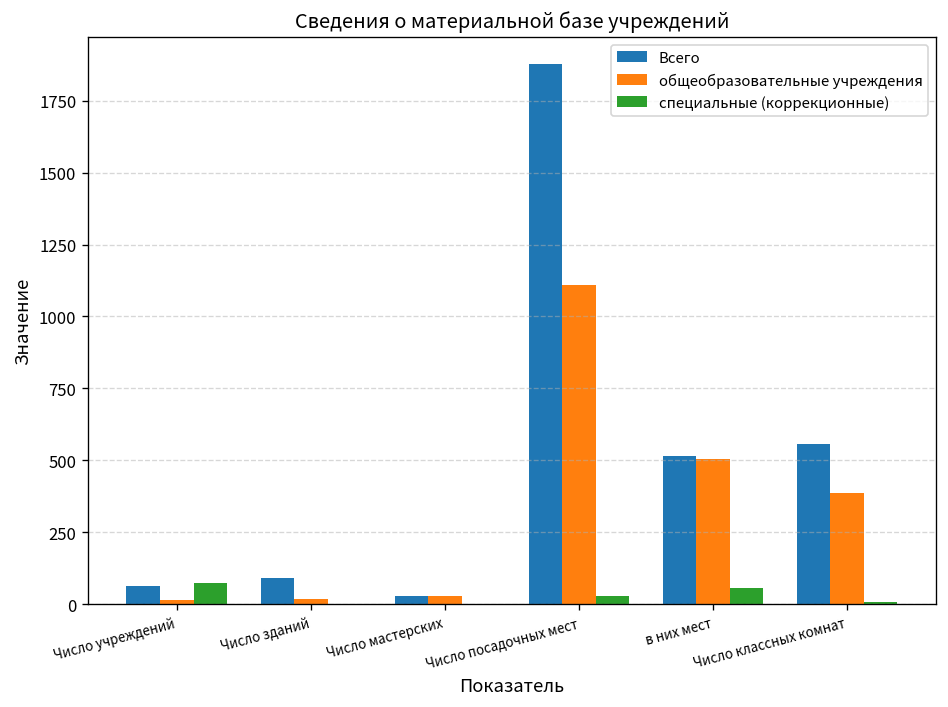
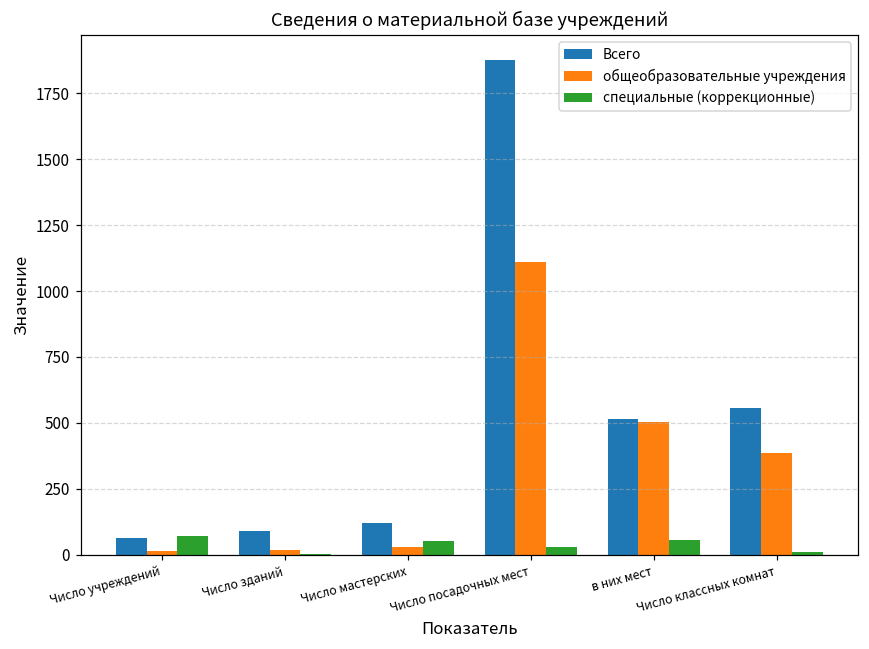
  {
    "Всего": {
      "Число учреждений": 60,
      "Число зданий": 90,
-     "Число мастерских": 30,
+     "Число мастерских": 120,
      "Число посадочных мест": 1880,
      "в них мест": 520,
      "Число классных комнат": 560
    },
    "общеобразовательные учреждения": {
      "Число учреждений": 20,
      "Число зданий": 20,
      "Число мастерских": 30,
      "Число посадочных мест": 1110,
      "в них мест": 500,
      "Число классных комнат": 390
    },
    "специальные (коррекционные)": {
      "Число учреждений": 70,
-     "Число мастерских": 0,
+     "Число мастерских": 50,
      "Число посадочных мест": 30,
      "в них мест": 60
    }
  }
